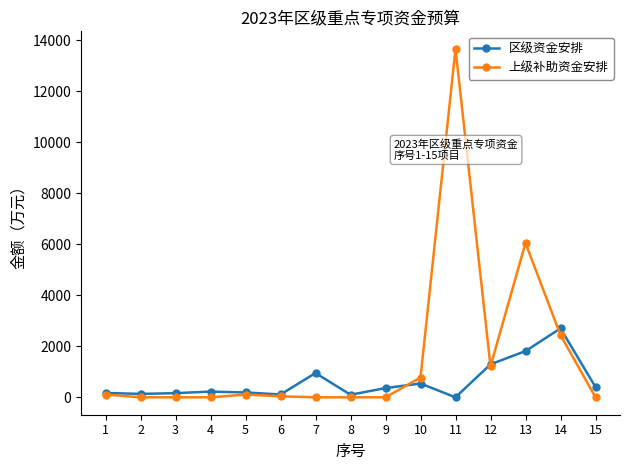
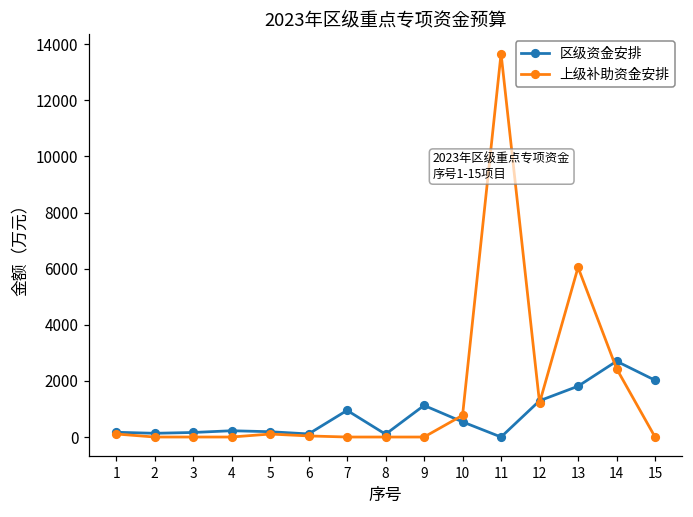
  {
    "区级资金安排": {
      "2": 100,
      "3": 200,
      "4": 200,
      "7": 1000,
      "8": 100,
-     "9": 400,
+     "9": 1100,
      "10": 500,
      "11": 0,
      "13": 1800,
      "14": 2700,
-     "15": 400
+     "15": 2000
    },
    "上级补助资金安排": {
      "2": 0,
      "3": 0,
      "4": 0,
      "7": 0,
      "8": 0,
      "9": 0,
      "10": 800,
      "11": 13700,
      "13": 6000,
      "14": 2400,
      "15": 0
    }
  }
